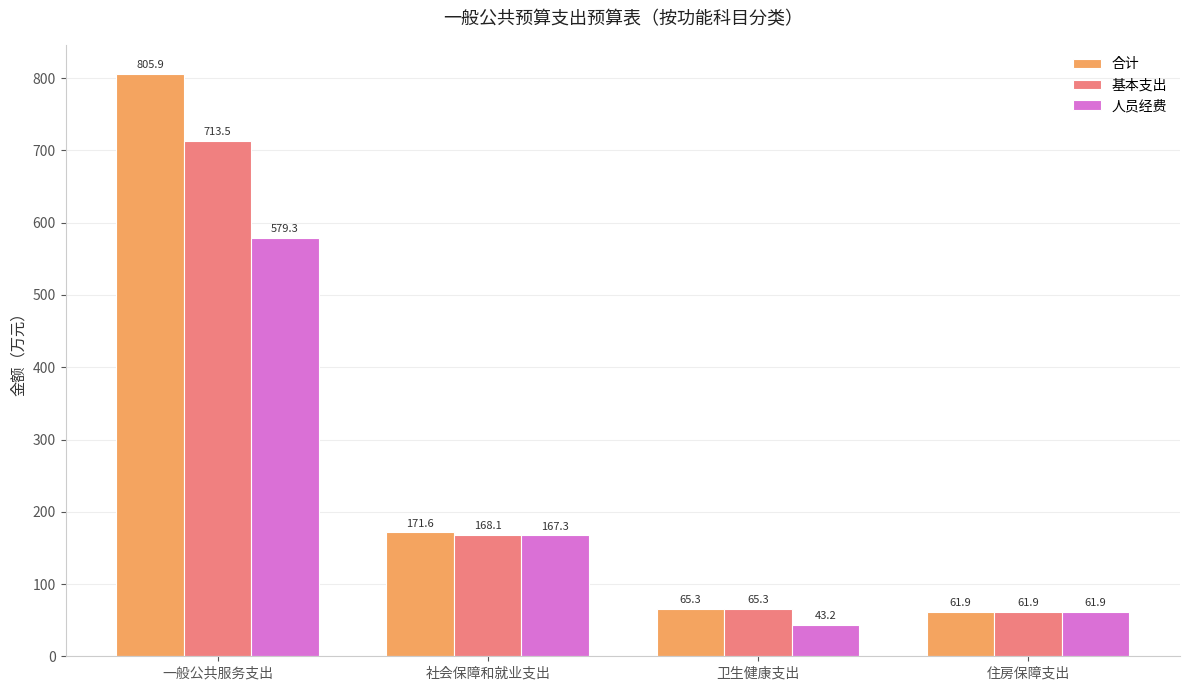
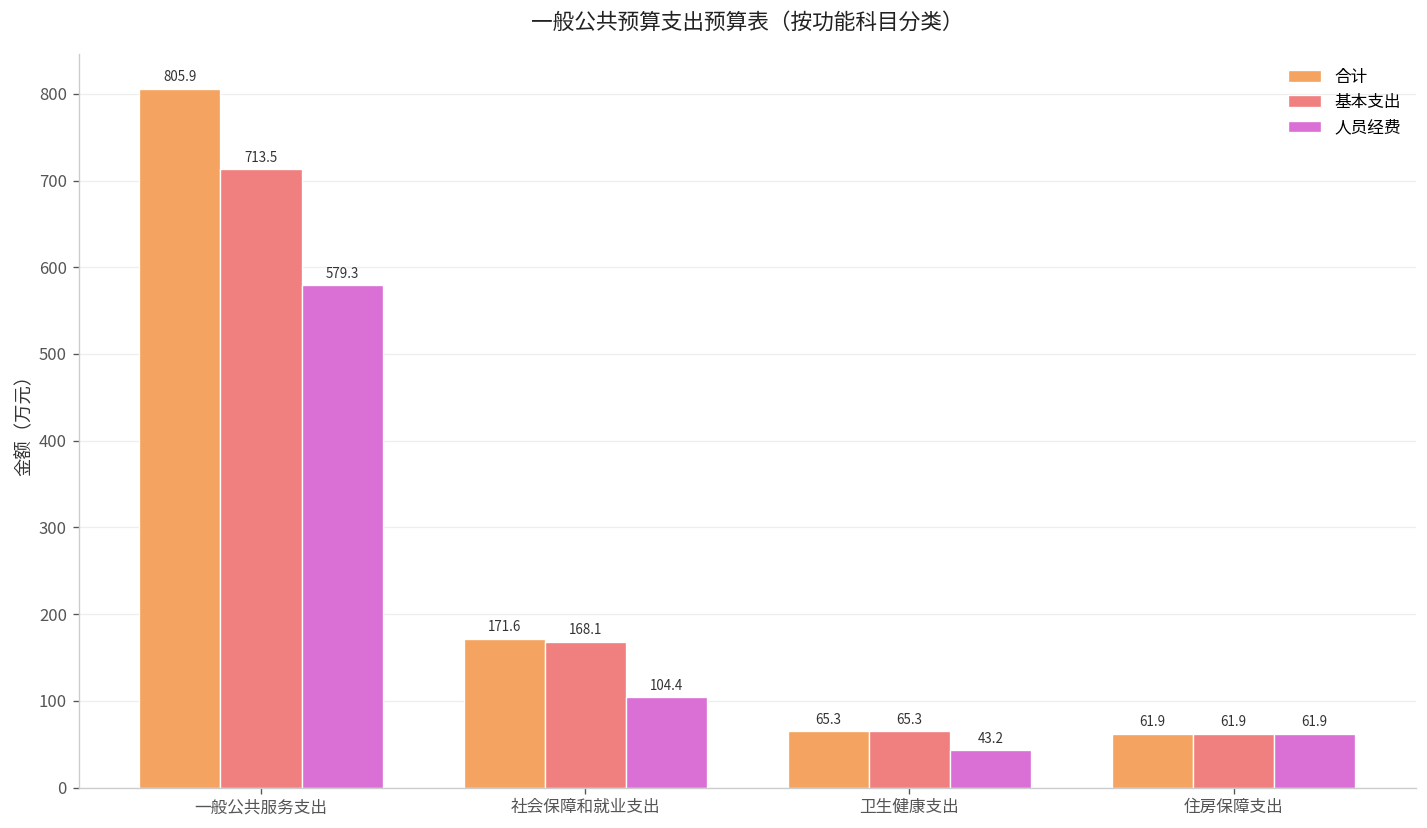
  {
    "人员经费": {
      "一般公共服务支出": 579.3,
-     "社会保障和就业支出": 167.3,
+     "社会保障和就业支出": 104.4,
      "卫生健康支出": 43.2,
      "住房保障支出": 61.9
    }
  }
